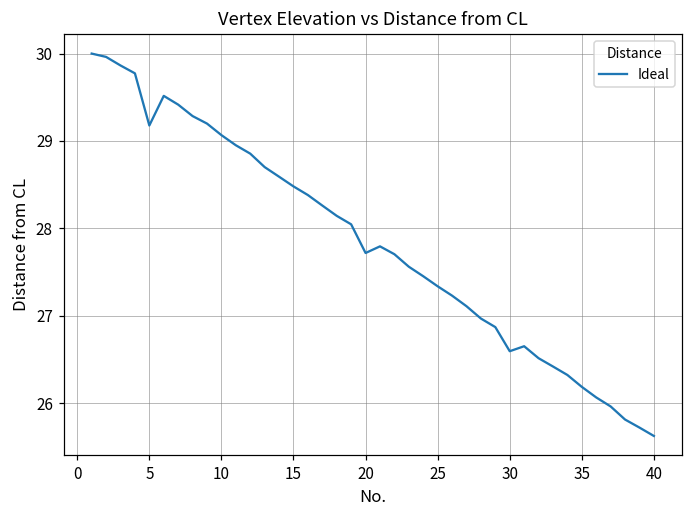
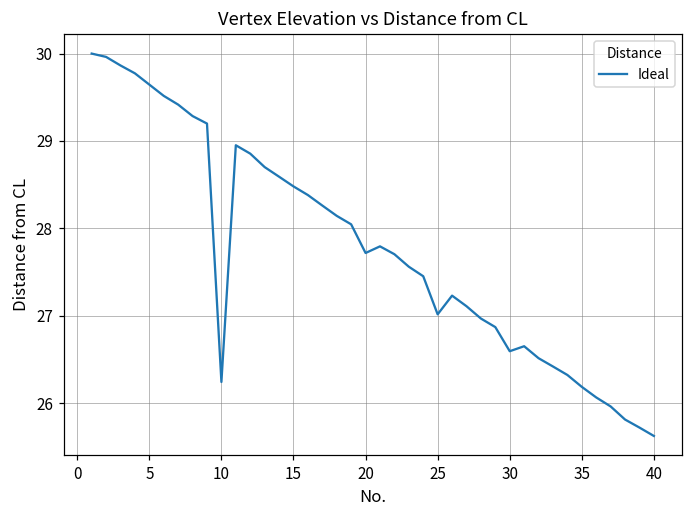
  {
-   "5": 29.2,
-   "10": 29.1,
+   "5": 29.6,
+   "10": 26.2,
    "15": 28.5,
    "20": 27.7,
-   "25": 27.3,
+   "25": 27.0,
    "30": 26.6,
    "35": 26.2,
    "40": 25.6
  }
